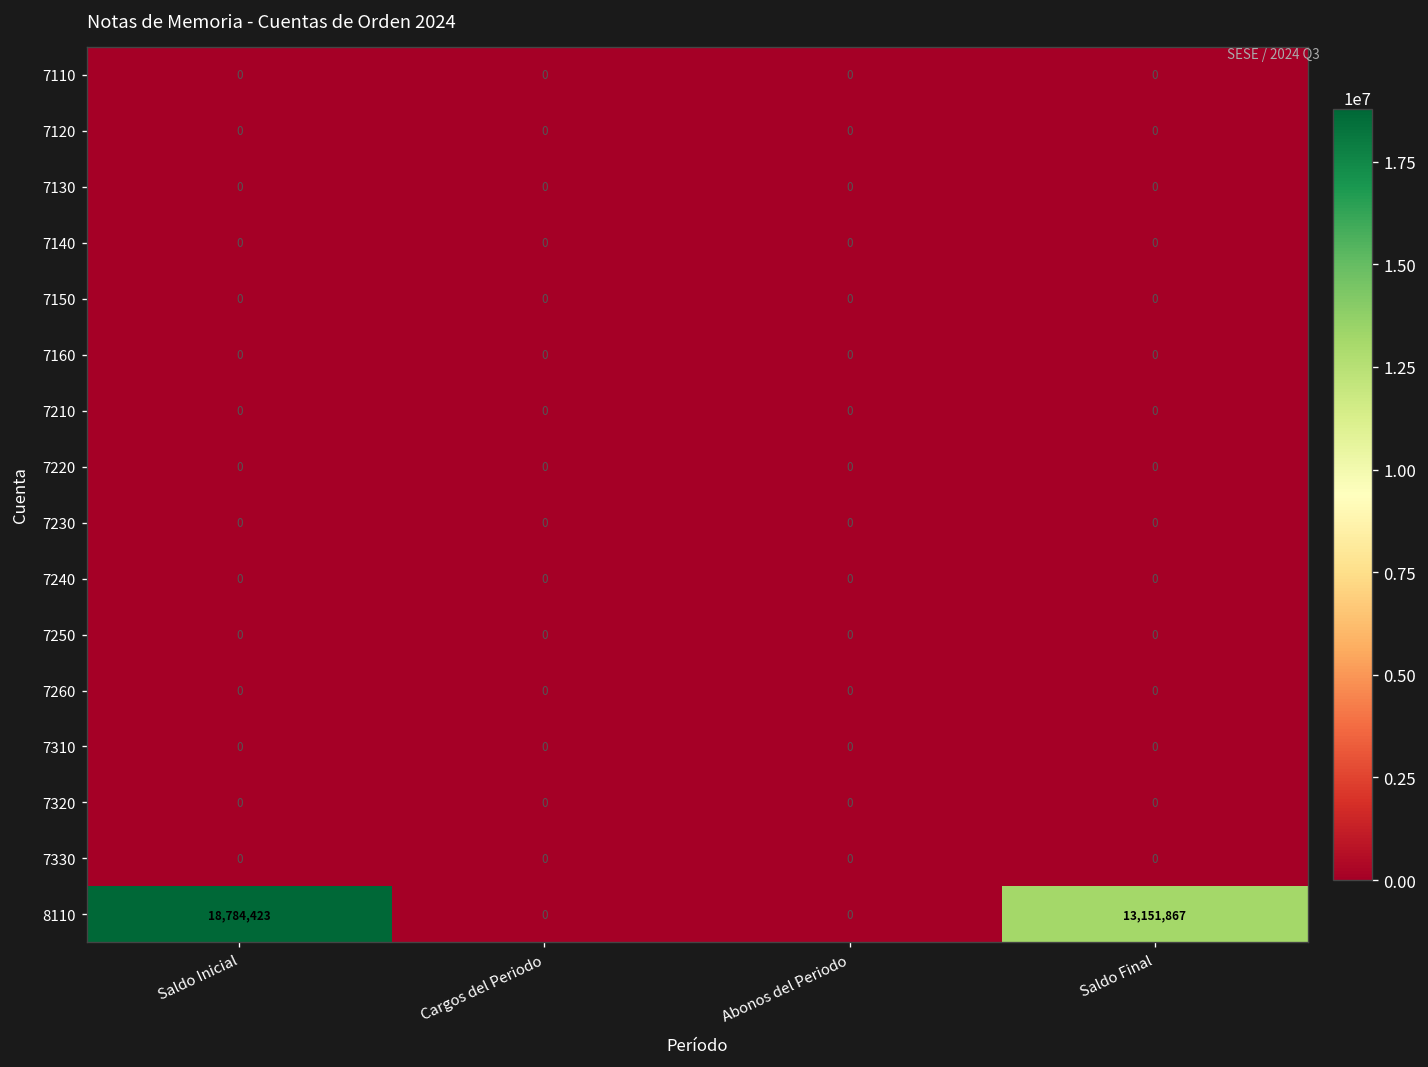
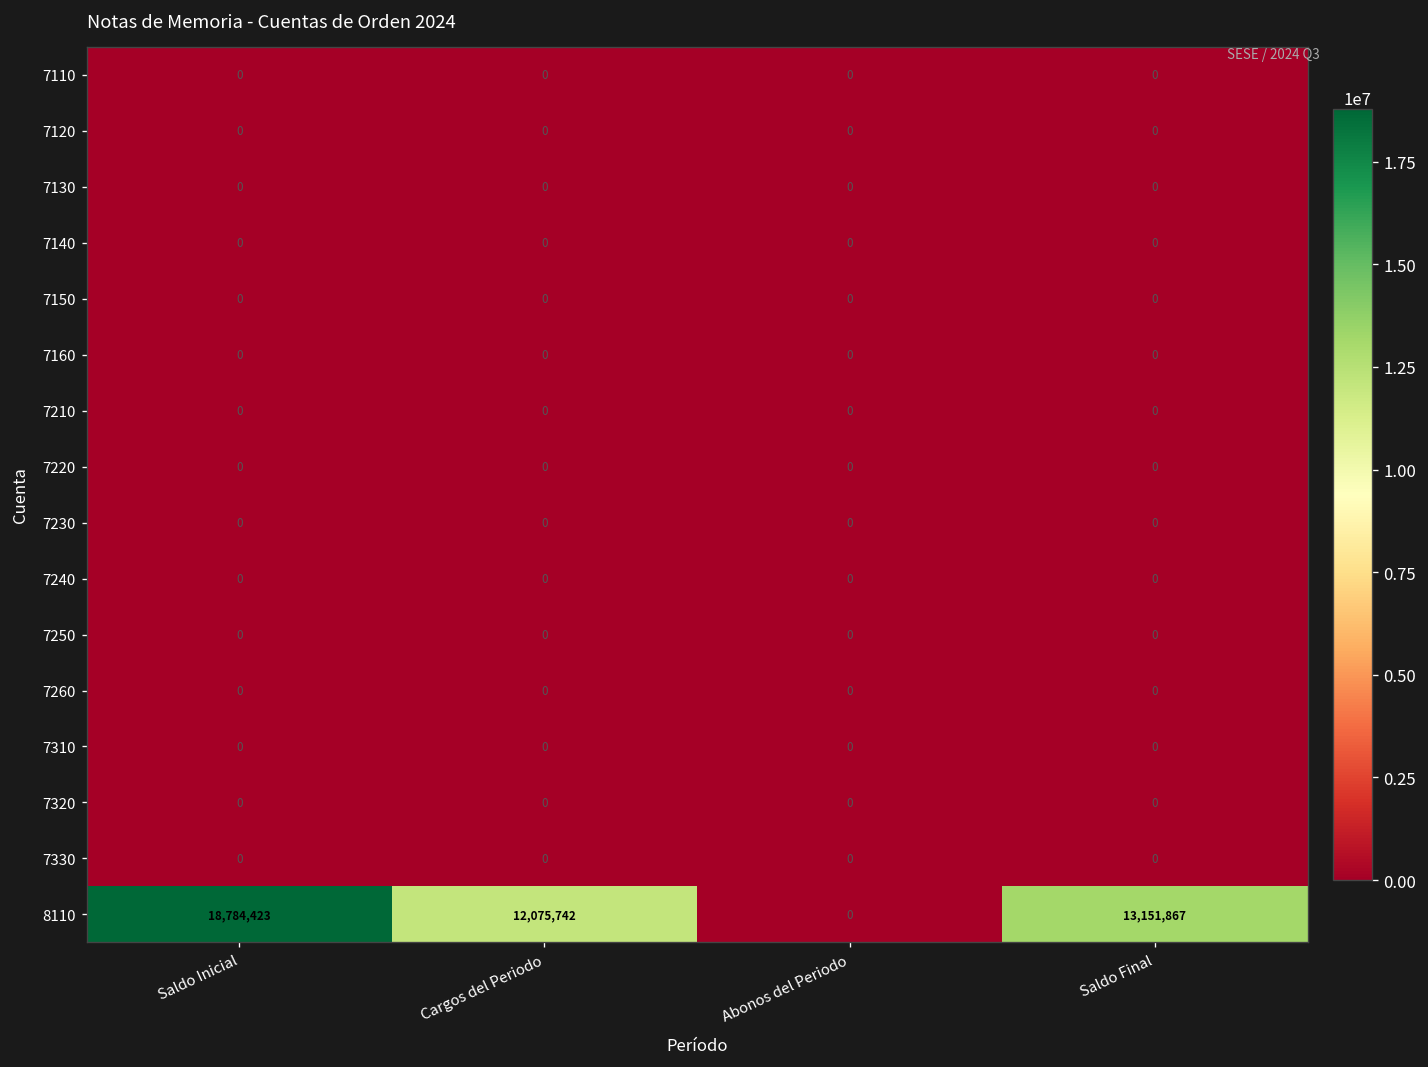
  {
    "7110": {
      "Saldo Inicial": "0",
      "Cargos del Periodo": "0",
      "Abonos del Periodo": "0"
    },
    "7120": {
      "Saldo Inicial": "0",
      "Cargos del Periodo": "0",
      "Abonos del Periodo": "0",
      "Saldo Final": "0"
    },
    "7130": {
      "Saldo Inicial": "0",
      "Cargos del Periodo": "0",
      "Abonos del Periodo": "0",
      "Saldo Final": "0"
    },
    "7140": {
      "Saldo Inicial": "0",
      "Cargos del Periodo": "0",
      "Abonos del Periodo": "0",
      "Saldo Final": "0"
    },
    "7150": {
      "Saldo Inicial": "0",
      "Cargos del Periodo": "0",
      "Abonos del Periodo": "0",
      "Saldo Final": "0"
    },
    "7160": {
      "Saldo Inicial": "0",
      "Cargos del Periodo": "0",
      "Abonos del Periodo": "0",
      "Saldo Final": "0"
    },
    "7210": {
      "Saldo Inicial": "0",
      "Cargos del Periodo": "0",
      "Abonos del Periodo": "0",
      "Saldo Final": "0"
    },
    "7220": {
      "Saldo Inicial": "0",
      "Cargos del Periodo": "0",
      "Abonos del Periodo": "0",
      "Saldo Final": "0"
    },
    "7230": {
      "Saldo Inicial": "0",
      "Cargos del Periodo": "0",
      "Abonos del Periodo": "0",
      "Saldo Final": "0"
    },
    "7240": {
      "Saldo Inicial": "0",
      "Cargos del Periodo": "0",
      "Abonos del Periodo": "0",
      "Saldo Final": "0"
    },
    "7250": {
      "Saldo Inicial": "0",
      "Cargos del Periodo": "0",
      "Abonos del Periodo": "0",
      "Saldo Final": "0"
    },
    "7260": {
      "Saldo Inicial": "0",
      "Cargos del Periodo": "0",
      "Abonos del Periodo": "0",
      "Saldo Final": "0"
    },
    "7310": {
      "Saldo Inicial": "0",
      "Cargos del Periodo": "0",
      "Abonos del Periodo": "0",
      "Saldo Final": "0"
    },
    "7320": {
      "Saldo Inicial": "0",
      "Cargos del Periodo": "0",
      "Abonos del Periodo": "0",
      "Saldo Final": "0"
    },
    "7330": {
      "Saldo Inicial": "0",
      "Cargos del Periodo": "0",
      "Abonos del Periodo": "0",
      "Saldo Final": "0"
    },
    "8110": {
      "Saldo Inicial": "18,784,423",
-     "Cargos del Periodo": "0",
+     "Cargos del Periodo": "12,075,742",
      "Abonos del Periodo": "0",
      "Saldo Final": "13,151,867"
    }
  }
